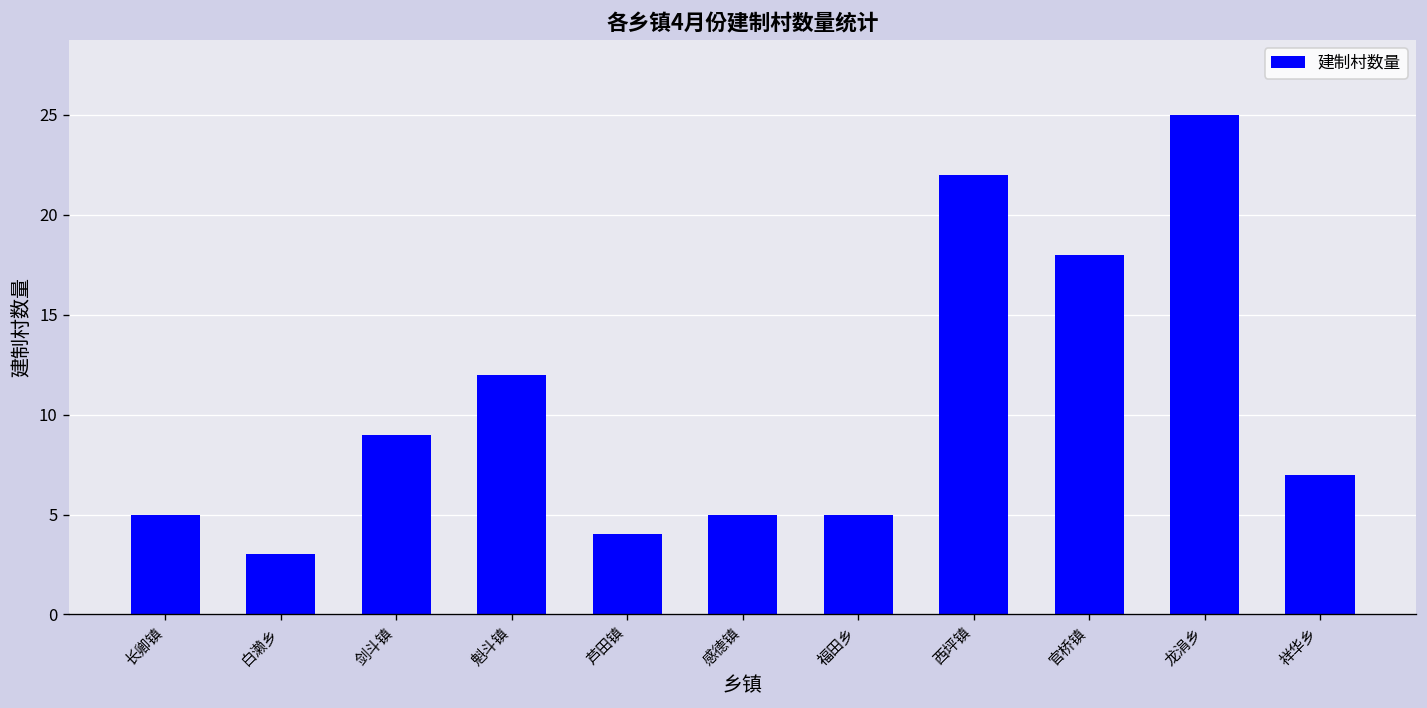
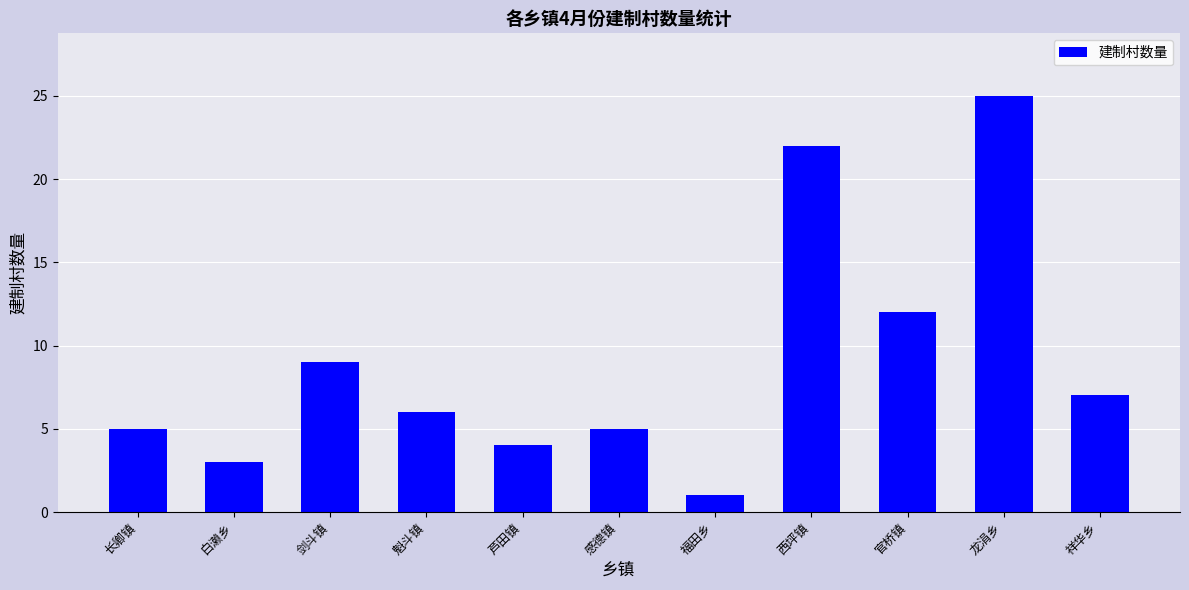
  {
    "长卿镇": 5,
    "白濑乡": 3,
    "剑斗镇": 9,
-   "魁斗镇": 12,
+   "魁斗镇": 6,
    "芦田镇": 4,
    "感德镇": 5,
-   "福田乡": 5,
+   "福田乡": 1,
    "西坪镇": 22,
-   "官桥镇": 18,
+   "官桥镇": 12,
    "龙涓乡": 25,
    "祥华乡": 7
  }
